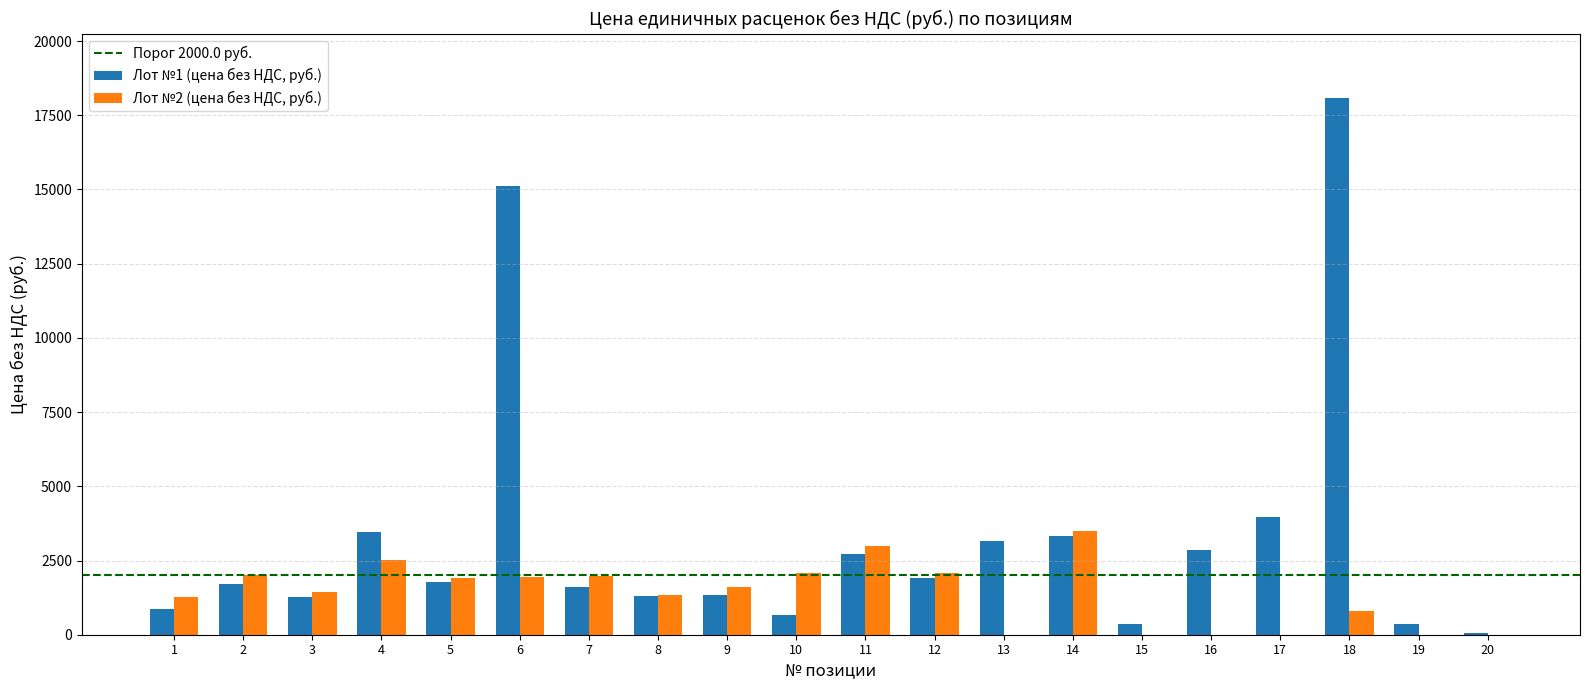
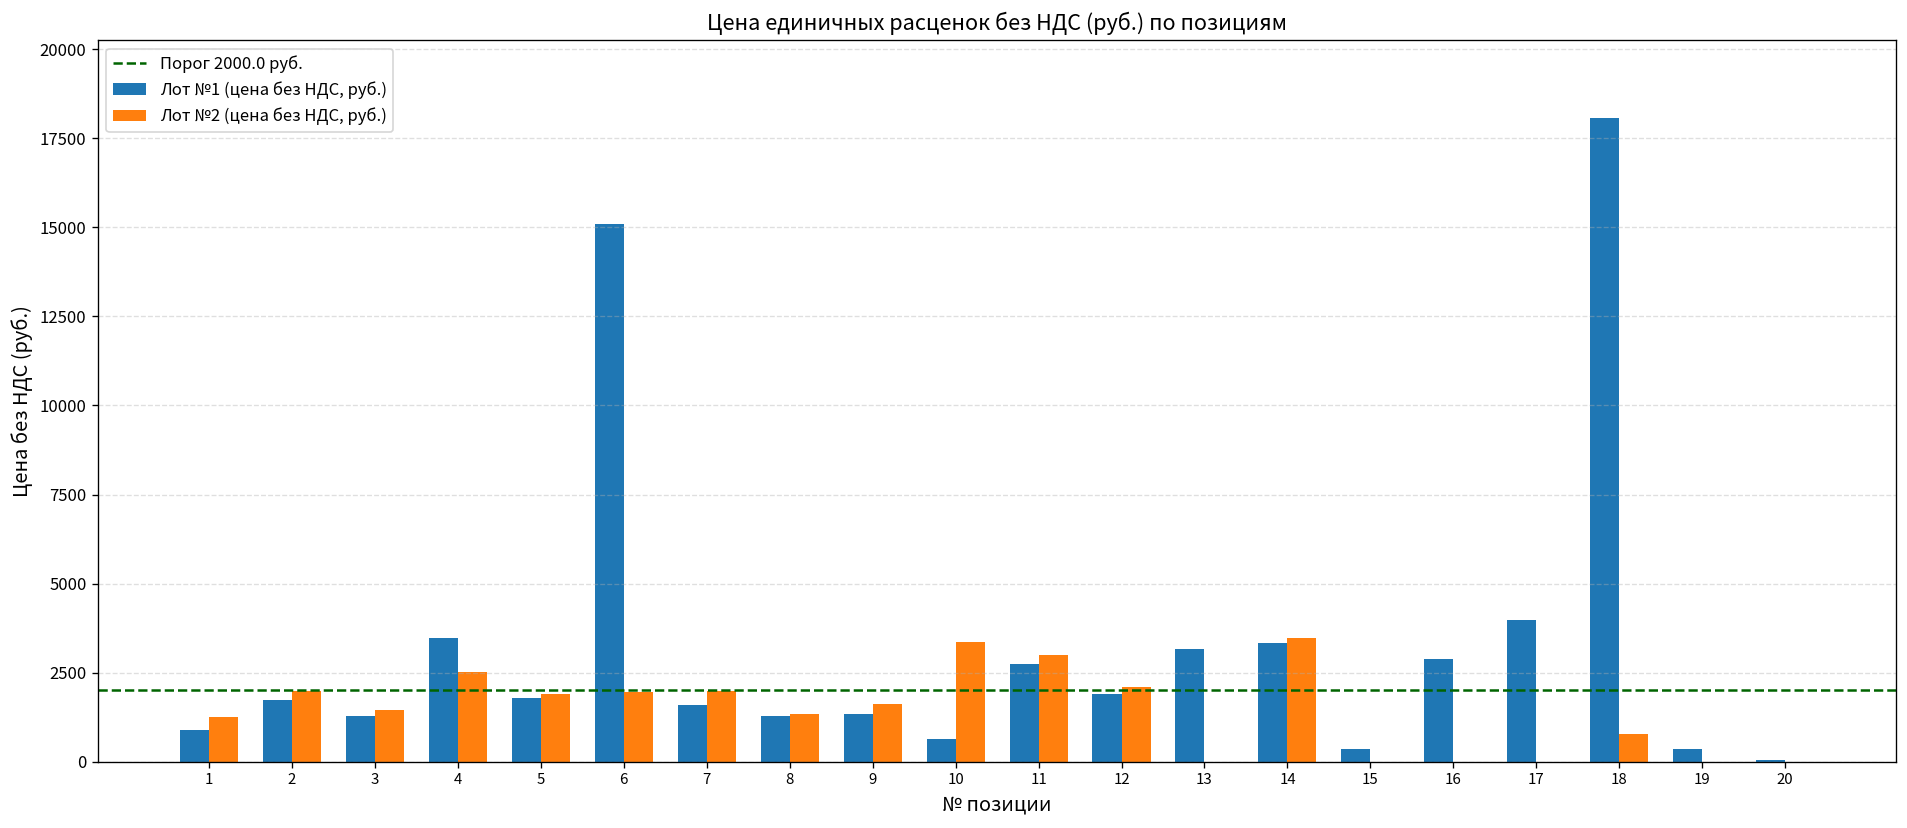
  {
    "Лот №1 (цена без НДС, руб.)": {
      "1": 900,
      "2": 1700,
      "3": 1300,
      "4": 3500,
      "5": 1800,
      "6": 15100,
      "7": 1600,
      "8": 1300,
      "9": 1300,
      "10": 600,
      "11": 2700,
      "12": 1900,
      "13": 3200,
      "14": 3300,
      "15": 400,
      "16": 2900,
      "17": 4000,
      "18": 18100,
      "19": 400
    },
    "Лот №2 (цена без НДС, руб.)": {
      "1": 1300,
      "2": 2000,
      "3": 1400,
      "4": 2500,
      "5": 1900,
      "6": 2000,
      "7": 2000,
      "8": 1300,
      "9": 1600,
-     "10": 2100,
+     "10": 3400,
      "11": 3000,
      "12": 2100,
      "13": 0,
      "14": 3500,
      "15": 0,
      "16": 0,
      "17": 0,
      "18": 800,
      "19": 0,
      "20": 0
    }
  }
